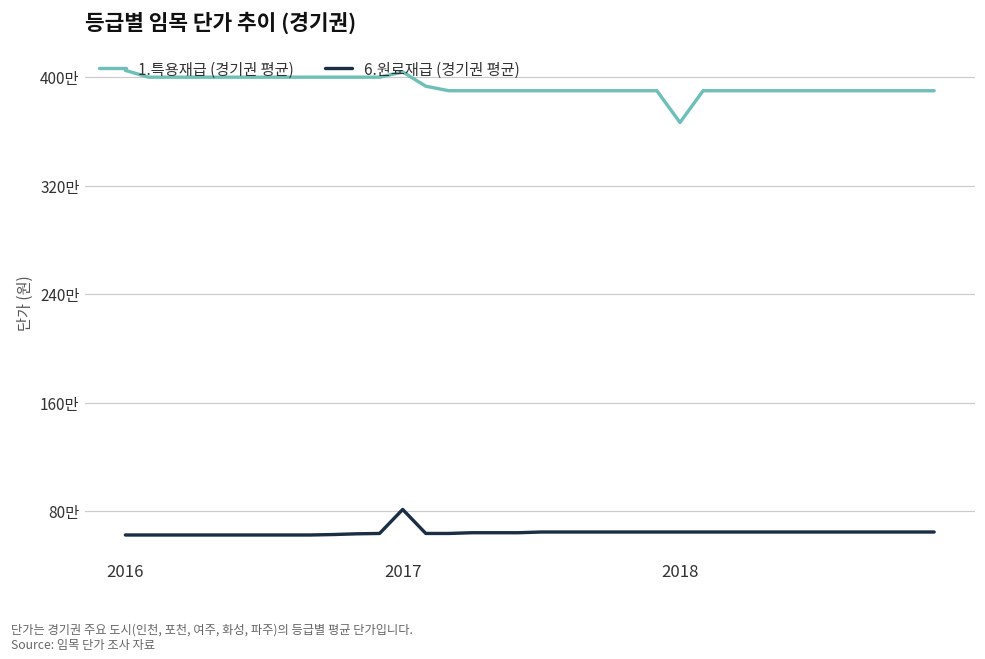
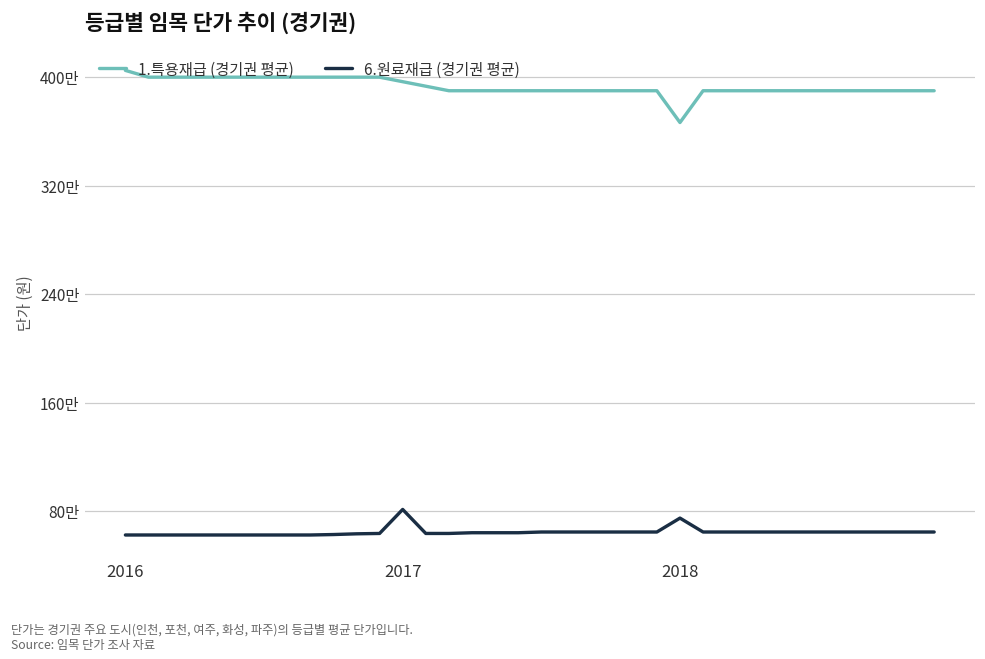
  {
    "1.특용재급 (경기권 평균)": {
      "2016": "405만",
-     "2017": "404만",
+     "2017": "397만",
      "2018": "367만"
    },
    "6.원료재급 (경기권 평균)": {
      "2016": "62만",
      "2017": "81만",
-     "2018": "65만"
+     "2018": "75만"
    }
  }
